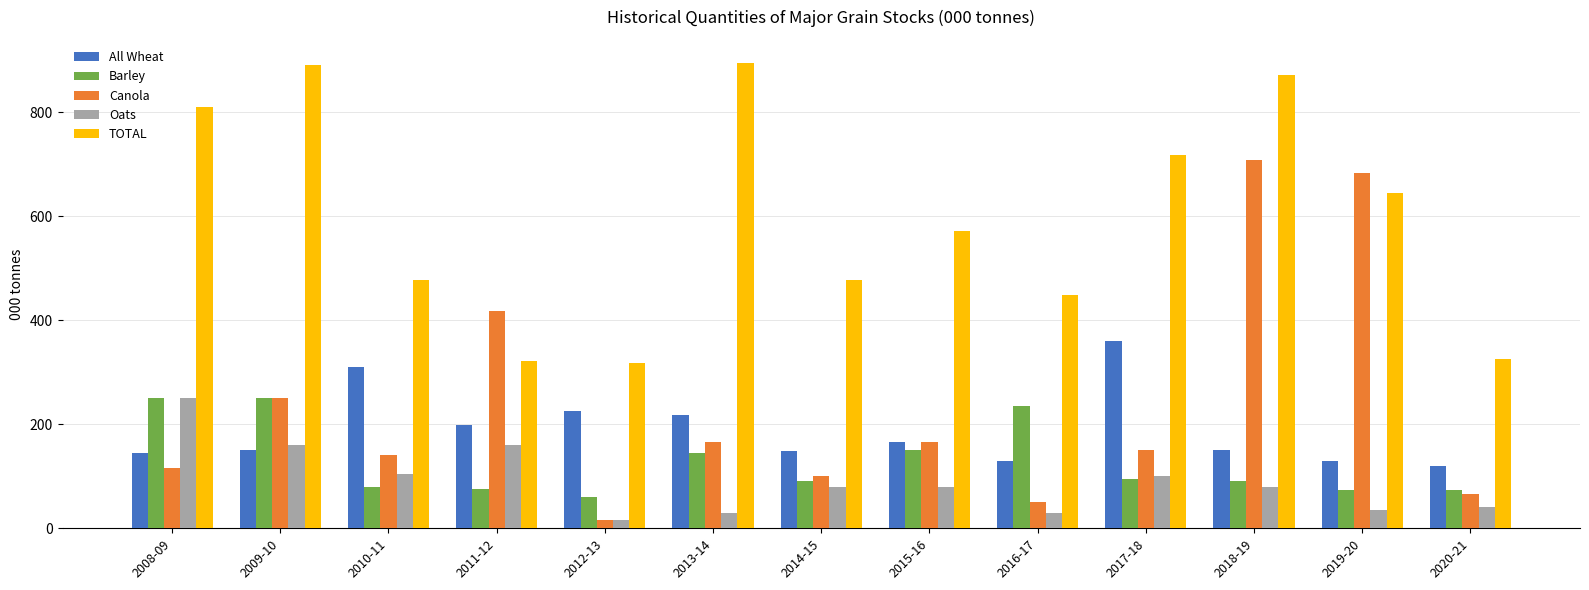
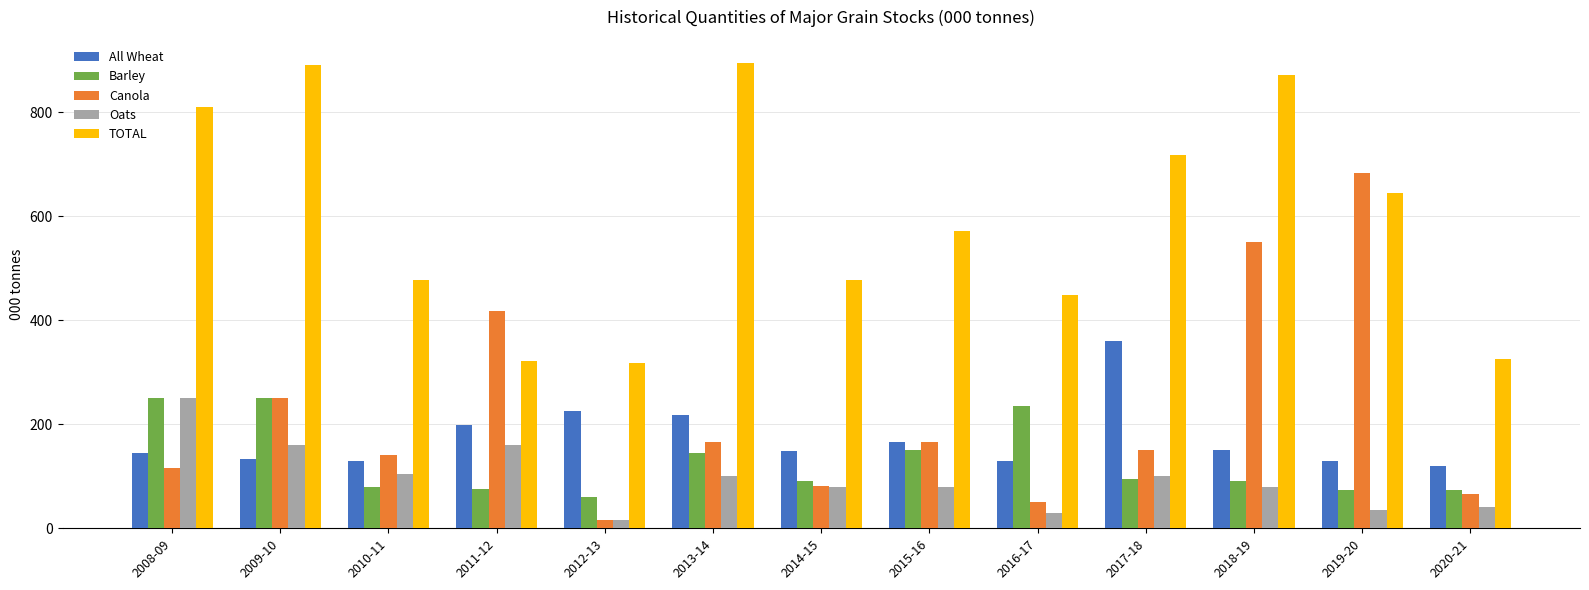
  {
    "All Wheat": {
      "2008-09": 150,
-     "2009-10": 150,
-     "2010-11": 310,
+     "2009-10": 130,
+     "2010-11": 130,
      "2011-12": 200,
      "2012-13": 230,
      "2013-14": 220,
      "2014-15": 150,
      "2015-16": 170,
      "2016-17": 130,
      "2017-18": 360,
      "2018-19": 150,
      "2019-20": 130,
      "2020-21": 120
    },
    "Barley": {
      "2008-09": 250,
      "2009-10": 250,
      "2010-11": 80,
      "2011-12": 80,
      "2012-13": 60,
      "2013-14": 150,
      "2014-15": 90,
      "2015-16": 150,
      "2016-17": 240,
      "2017-18": 100,
      "2018-19": 90,
      "2019-20": 70,
      "2020-21": 70
    },
    "Canola": {
      "2008-09": 120,
      "2009-10": 250,
      "2010-11": 140,
      "2011-12": 420,
      "2012-13": 20,
      "2013-14": 170,
-     "2014-15": 100,
+     "2014-15": 80,
      "2015-16": 170,
      "2016-17": 50,
      "2017-18": 150,
-     "2018-19": 710,
+     "2018-19": 550,
      "2019-20": 680,
      "2020-21": 70
    },
    "Oats": {
      "2008-09": 250,
      "2009-10": 160,
      "2010-11": 110,
      "2011-12": 160,
      "2012-13": 20,
-     "2013-14": 30,
+     "2013-14": 100,
      "2014-15": 80,
      "2015-16": 80,
      "2016-17": 30,
      "2017-18": 100,
      "2018-19": 80,
      "2019-20": 40,
      "2020-21": 40
    },
    "TOTAL": {
      "2008-09": 810,
      "2009-10": 890,
      "2010-11": 480,
      "2011-12": 320,
      "2012-13": 320,
      "2013-14": 890,
      "2014-15": 480,
      "2015-16": 570,
      "2016-17": 450,
      "2017-18": 720,
      "2018-19": 870,
      "2019-20": 640,
      "2020-21": 330
    }
  }
